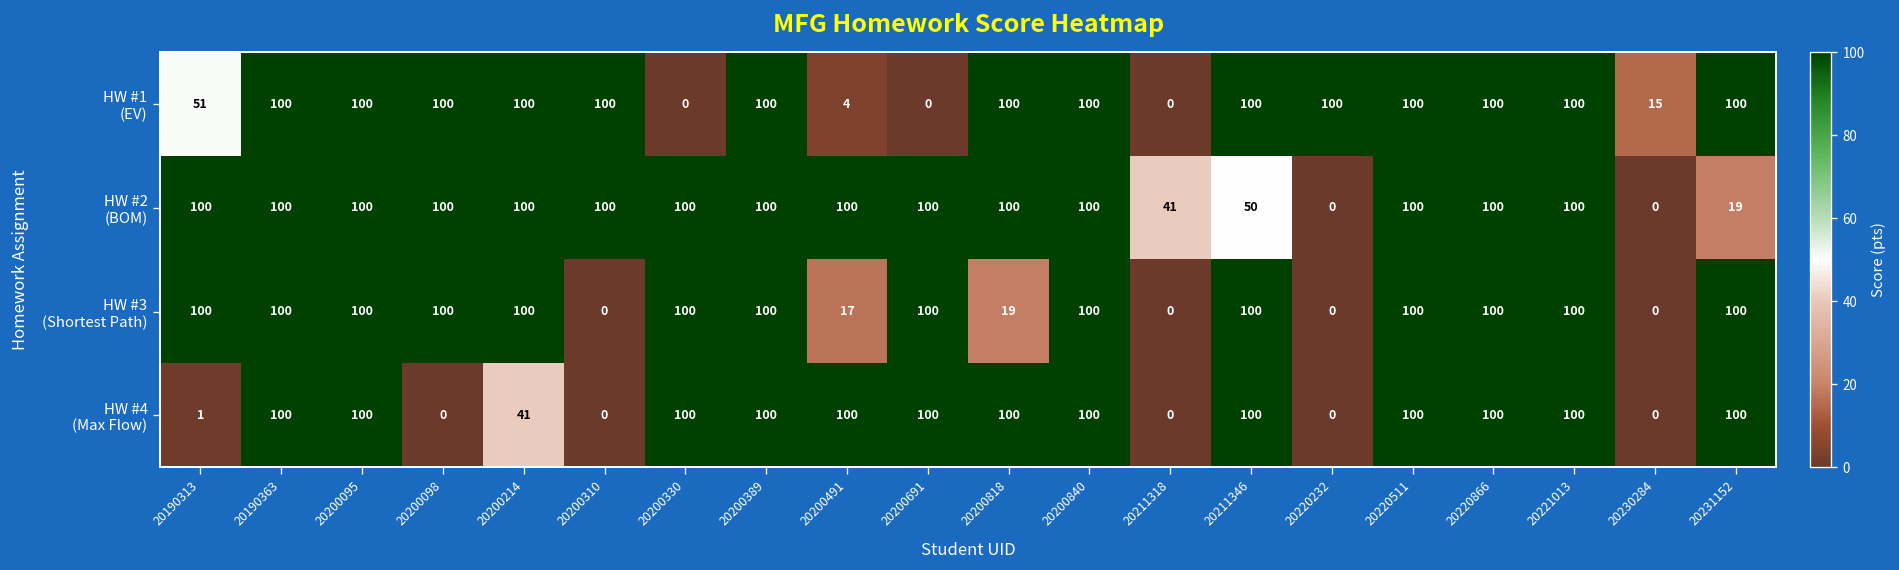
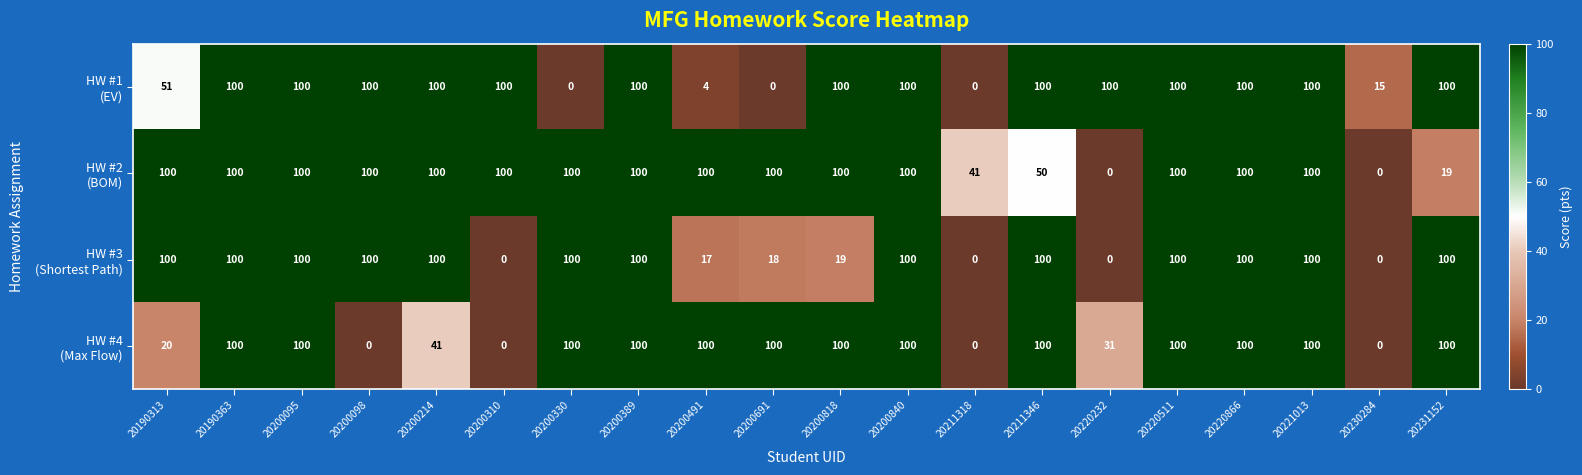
  {
    "HW #1 (EV)": {
      "20190313": 51,
      "20190363": 100,
      "20200095": 100,
      "20200098": 100,
      "20200214": 100,
      "20200310": 100,
      "20200330": 0,
      "20200389": 100,
      "20200491": 4,
      "20200691": 0,
      "20200818": 100,
      "20200840": 100,
      "20211318": 0,
      "20211346": 100,
      "20220232": 100,
      "20220511": 100,
      "20220866": 100,
      "20221013": 100,
      "20230284": 15,
      "20231152": 100
    },
    "HW #2 (BOM)": {
      "20190313": 100,
      "20190363": 100,
      "20200095": 100,
      "20200098": 100,
      "20200214": 100,
      "20200310": 100,
      "20200330": 100,
      "20200389": 100,
      "20200491": 100,
      "20200691": 100,
      "20200818": 100,
      "20200840": 100,
      "20211318": 41,
      "20211346": 50,
      "20220232": 0,
      "20220511": 100,
      "20220866": 100,
      "20221013": 100,
      "20230284": 0,
      "20231152": 19
    },
    "HW #3 (Shortest Path)": {
      "20190313": 100,
      "20190363": 100,
      "20200095": 100,
      "20200098": 100,
      "20200214": 100,
      "20200310": 0,
      "20200330": 100,
      "20200389": 100,
      "20200491": 17,
-     "20200691": 100,
+     "20200691": 18,
      "20200818": 19,
      "20200840": 100,
      "20211318": 0,
      "20211346": 100,
      "20220232": 0,
      "20220511": 100,
      "20220866": 100,
      "20221013": 100,
      "20230284": 0,
      "20231152": 100
    },
    "HW #4 (Max Flow)": {
-     "20190313": 1,
+     "20190313": 20,
      "20190363": 100,
      "20200095": 100,
      "20200098": 0,
      "20200214": 41,
      "20200310": 0,
      "20200330": 100,
      "20200389": 100,
      "20200491": 100,
      "20200691": 100,
      "20200818": 100,
      "20200840": 100,
      "20211318": 0,
      "20211346": 100,
-     "20220232": 0,
+     "20220232": 31,
      "20220511": 100,
      "20220866": 100,
      "20221013": 100,
      "20230284": 0,
      "20231152": 100
    }
  }
